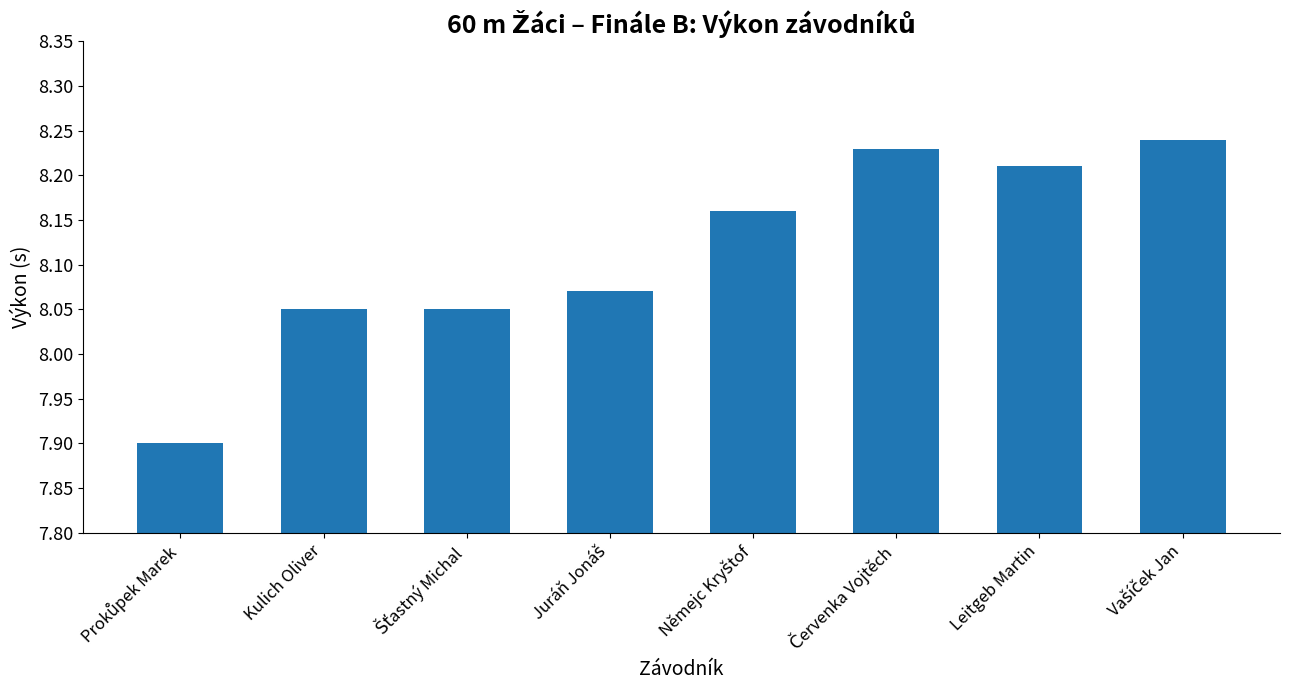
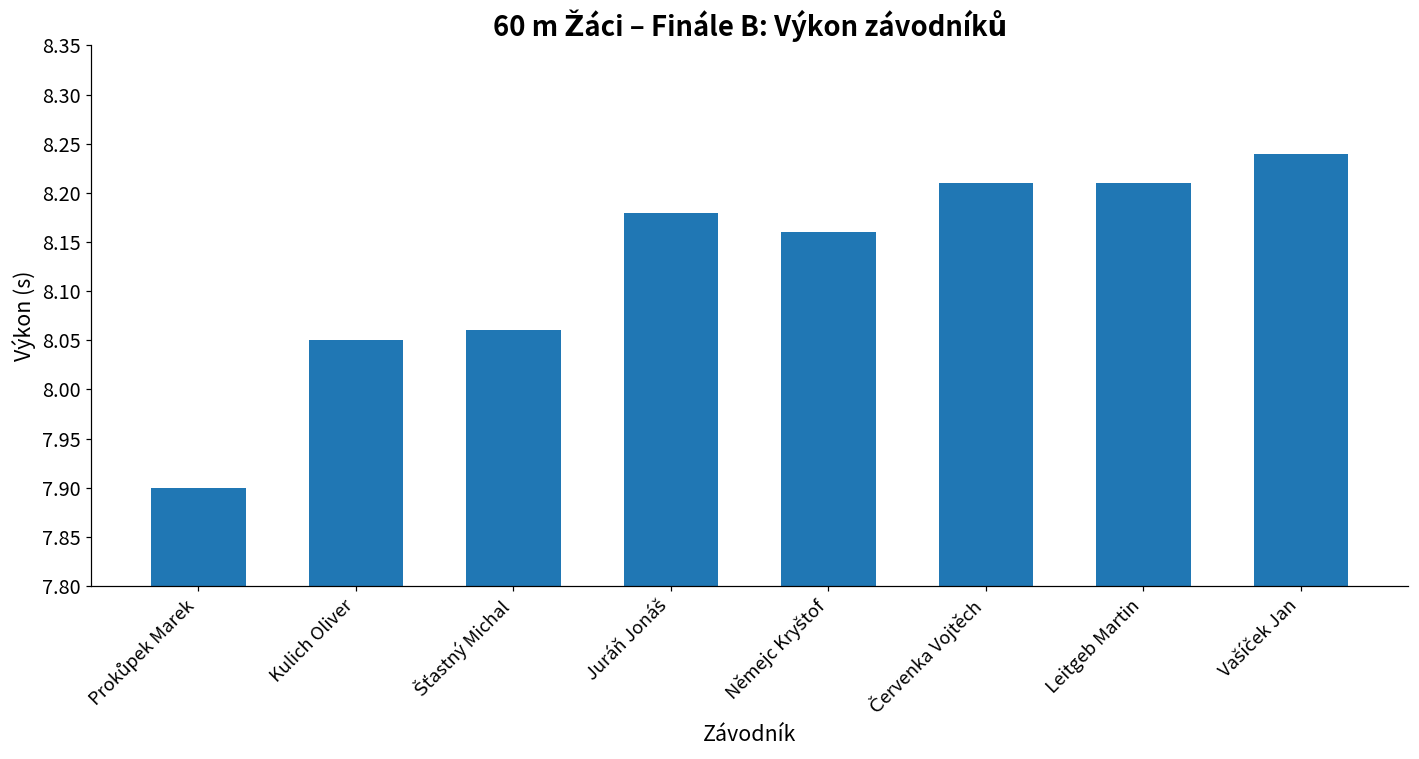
  {
    "Prokůpek Marek": 7.90,
    "Kulich Oliver": 8.05,
-   "Šťastný Michal": 8.05,
-   "Juráň Jonáš": 8.07,
+   "Šťastný Michal": 8.06,
+   "Juráň Jonáš": 8.18,
    "Němejc Kryštof": 8.16,
-   "Červenka Vojtěch": 8.23,
+   "Červenka Vojtěch": 8.21,
    "Leitgeb Martin": 8.21,
    "Vašíček Jan": 8.24
  }
